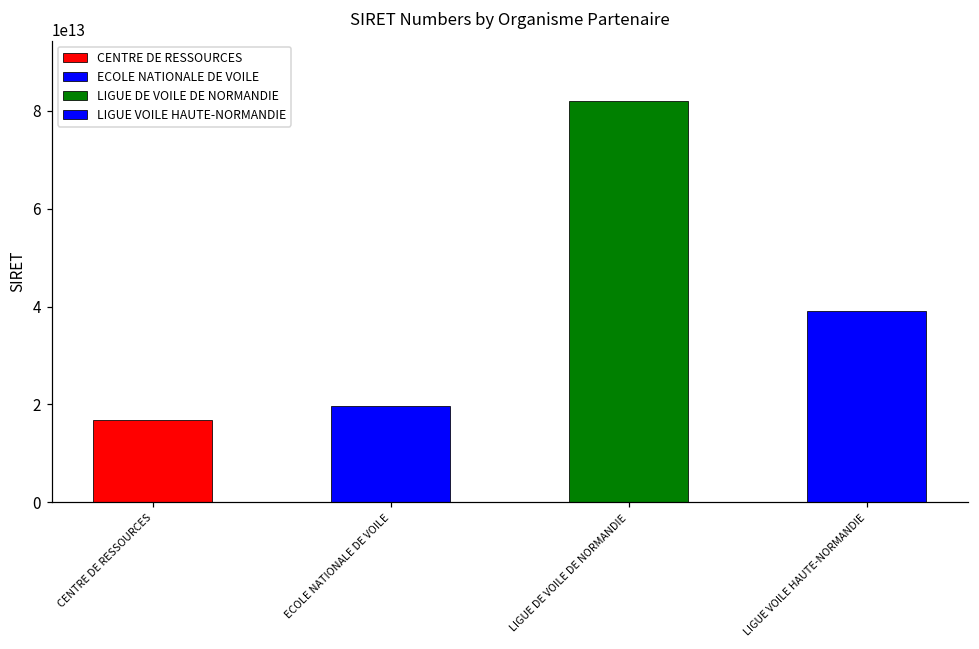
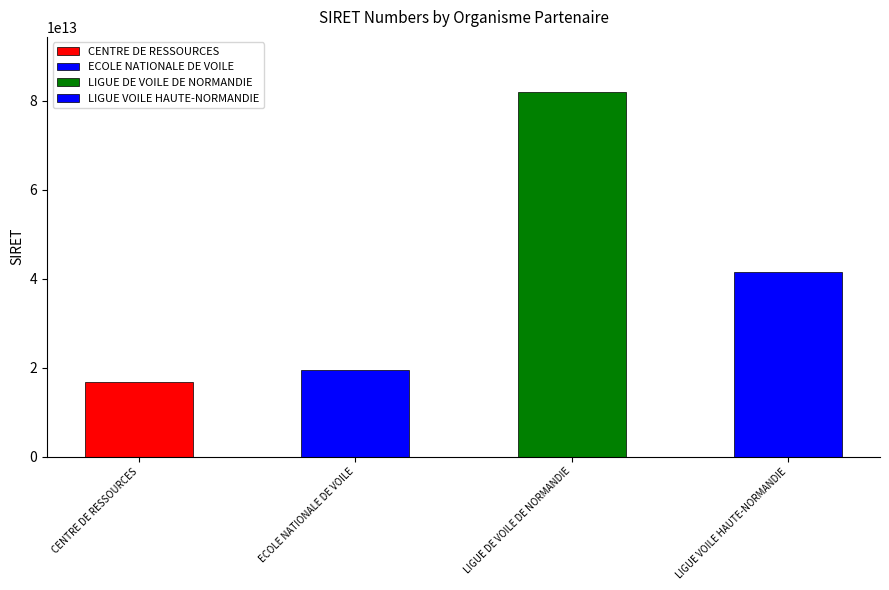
  {
    "CENTRE DE RESSOURCES": 17000000000000,
    "ECOLE NATIONALE DE VOILE": 20000000000000,
    "LIGUE DE VOILE DE NORMANDIE": 82000000000000,
-   "LIGUE VOILE HAUTE-NORMANDIE": 39000000000000
+   "LIGUE VOILE HAUTE-NORMANDIE": 42000000000000
  }
